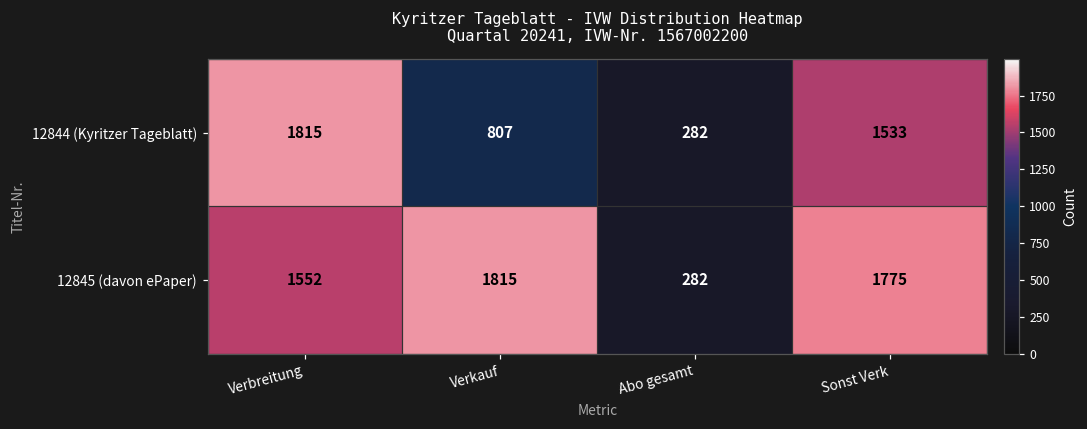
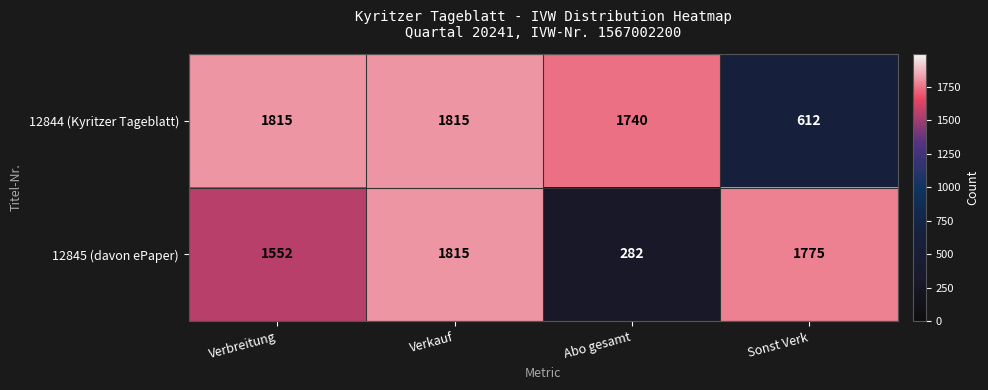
  {
    "12844 (Kyritzer Tageblatt)": {
      "Verbreitung": 1815,
-     "Verkauf": 807,
-     "Abo gesamt": 282,
-     "Sonst Verk": 1533
+     "Verkauf": 1815,
+     "Abo gesamt": 1740,
+     "Sonst Verk": 612
    },
    "12845 (davon ePaper)": {
      "Verbreitung": 1552,
      "Verkauf": 1815,
      "Abo gesamt": 282,
      "Sonst Verk": 1775
    }
  }
